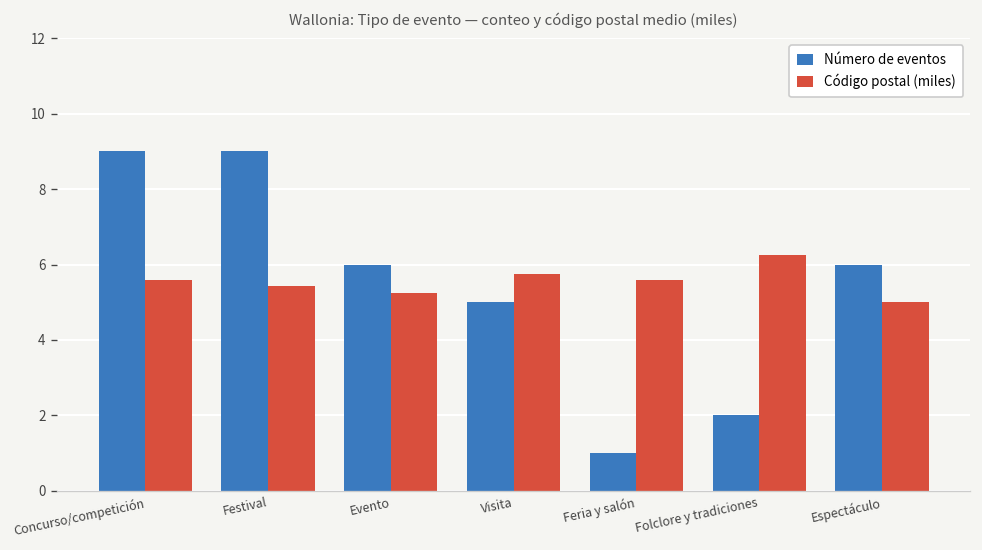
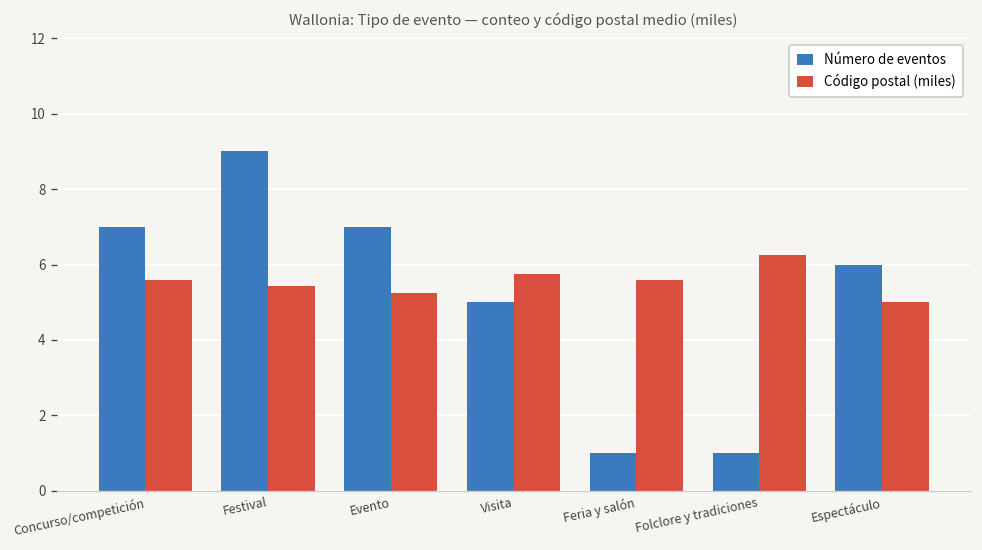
  {
    "Número de eventos": {
-     "Concurso/competición": 9,
+     "Concurso/competición": 7,
      "Festival": 9,
-     "Evento": 6,
+     "Evento": 7,
      "Visita": 5,
      "Feria y salón": 1,
-     "Folclore y tradiciones": 2,
+     "Folclore y tradiciones": 1,
      "Espectáculo": 6
    },
    "Código postal (miles)": {
      "Concurso/competición": 5.6,
      "Festival": 5.4,
      "Evento": 5.2,
      "Visita": 5.7,
      "Feria y salón": 5.6,
      "Folclore y tradiciones": 6.3,
      "Espectáculo": 5
    }
  }
